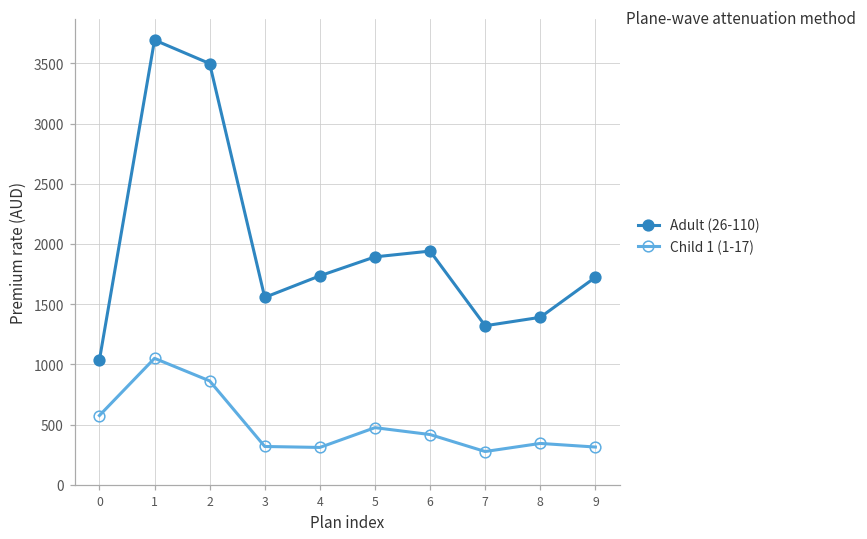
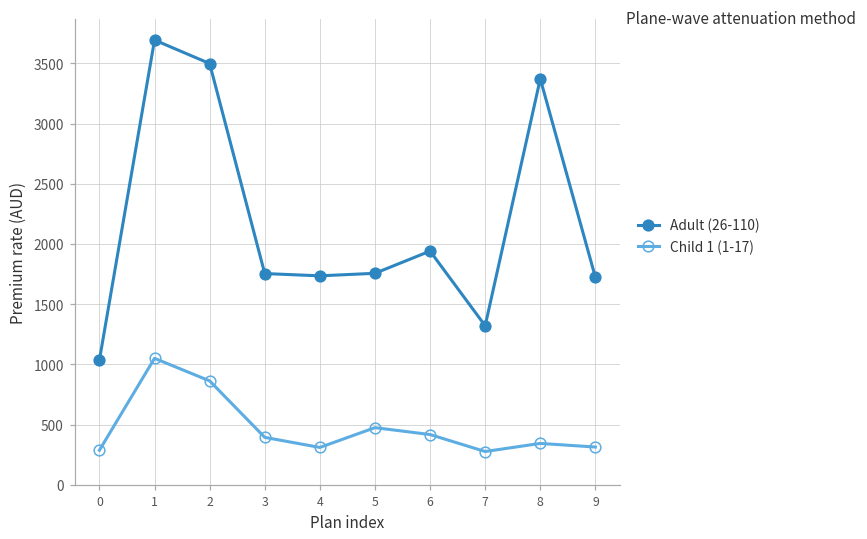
  {
    "Adult (26-110)": {
      "0": 1040,
      "1": 3690,
      "2": 3500,
-     "3": 1560,
+     "3": 1750,
      "4": 1740,
-     "5": 1890,
+     "5": 1760,
      "6": 1940,
      "7": 1320,
-     "8": 1390,
+     "8": 3370,
      "9": 1720
    },
    "Child 1 (1-17)": {
-     "0": 580,
+     "0": 290,
      "1": 1050,
      "2": 860,
-     "3": 320,
+     "3": 390,
      "4": 310,
      "5": 470,
      "6": 420,
      "7": 280,
      "8": 340,
      "9": 310
    }
  }
